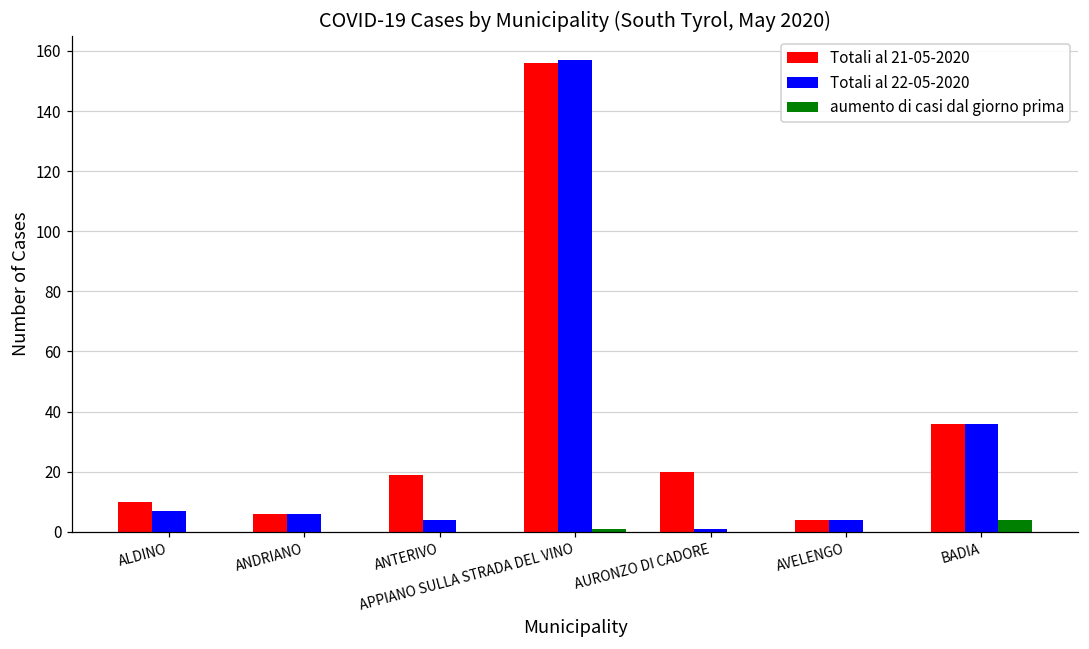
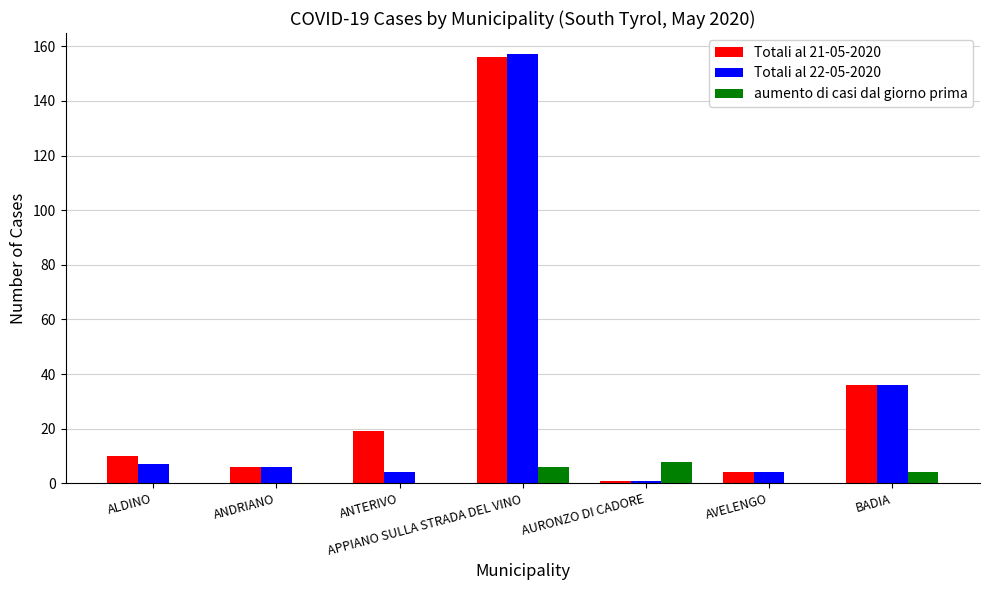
  {
    "Totali al 21-05-2020": {
      "ALDINO": 10,
      "ANDRIANO": 6,
      "ANTERIVO": 19,
      "APPIANO SULLA STRADA DEL VINO": 156,
-     "AURONZO DI CADORE": 20,
+     "AURONZO DI CADORE": 1,
      "AVELENGO": 4,
      "BADIA": 36
    },
    "Totali al 22-05-2020": {
      "ALDINO": 7,
      "ANDRIANO": 6,
      "ANTERIVO": 4,
      "APPIANO SULLA STRADA DEL VINO": 157,
      "AURONZO DI CADORE": 1,
      "AVELENGO": 4,
      "BADIA": 36
    },
    "aumento di casi dal giorno prima": {
      "ALDINO": 0,
      "ANDRIANO": 0,
      "ANTERIVO": 0,
-     "APPIANO SULLA STRADA DEL VINO": 1,
-     "AURONZO DI CADORE": 0,
+     "APPIANO SULLA STRADA DEL VINO": 6,
+     "AURONZO DI CADORE": 8,
      "AVELENGO": 0,
      "BADIA": 4
    }
  }
